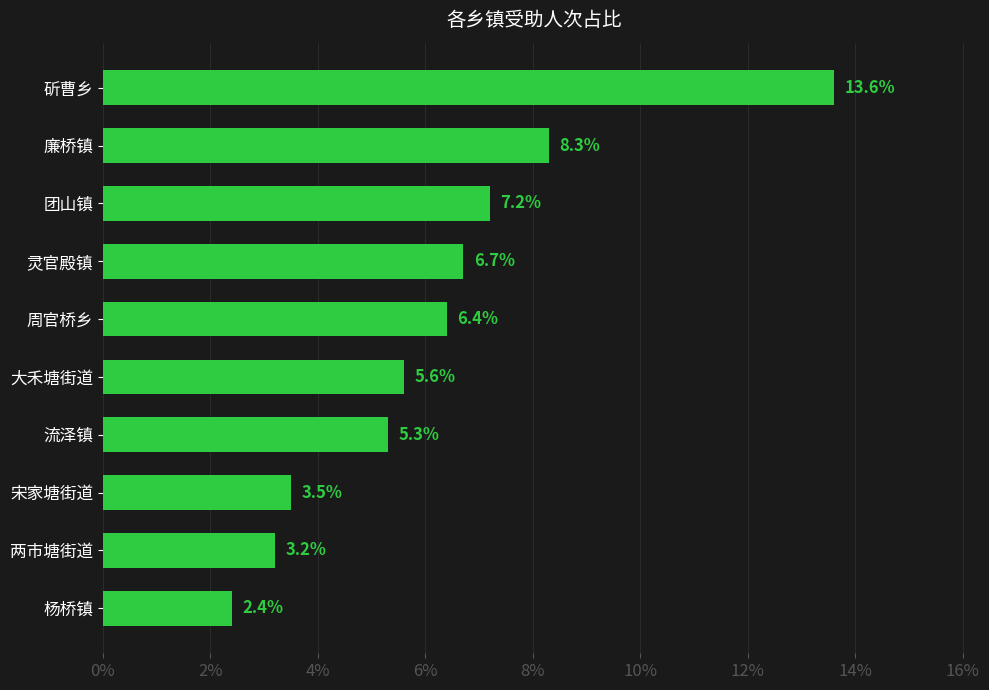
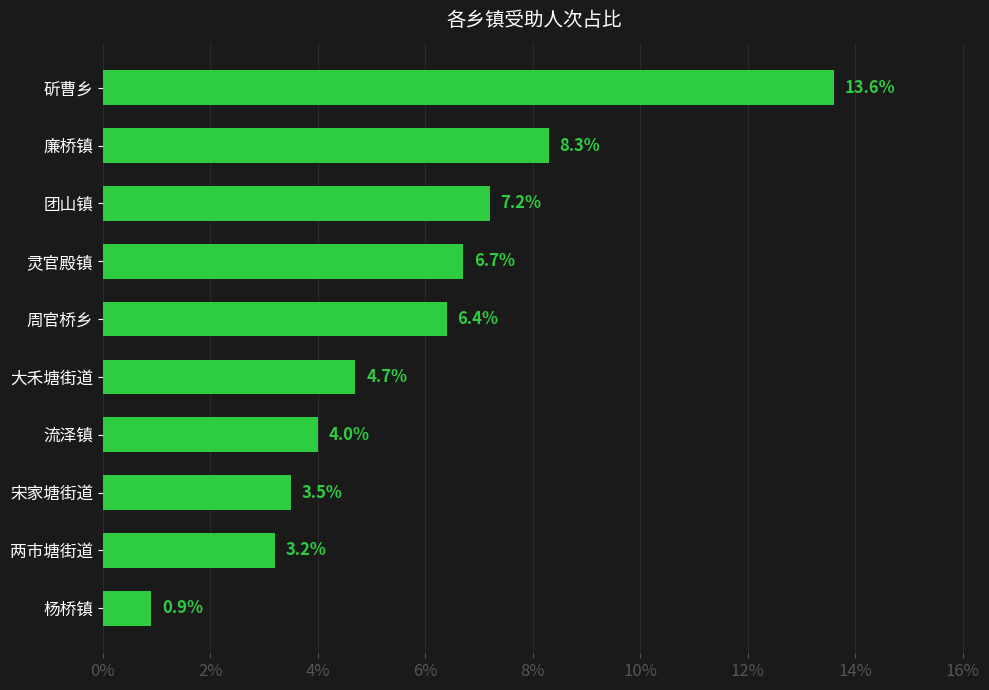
  {
    "斫曹乡": "13.6%",
    "廉桥镇": "8.3%",
    "团山镇": "7.2%",
    "灵官殿镇": "6.7%",
    "周官桥乡": "6.4%",
-   "大禾塘街道": "5.6%",
-   "流泽镇": "5.3%",
+   "大禾塘街道": "4.7%",
+   "流泽镇": "4.0%",
    "宋家塘街道": "3.5%",
    "两市塘街道": "3.2%",
-   "杨桥镇": "2.4%"
+   "杨桥镇": "0.9%"
  }
